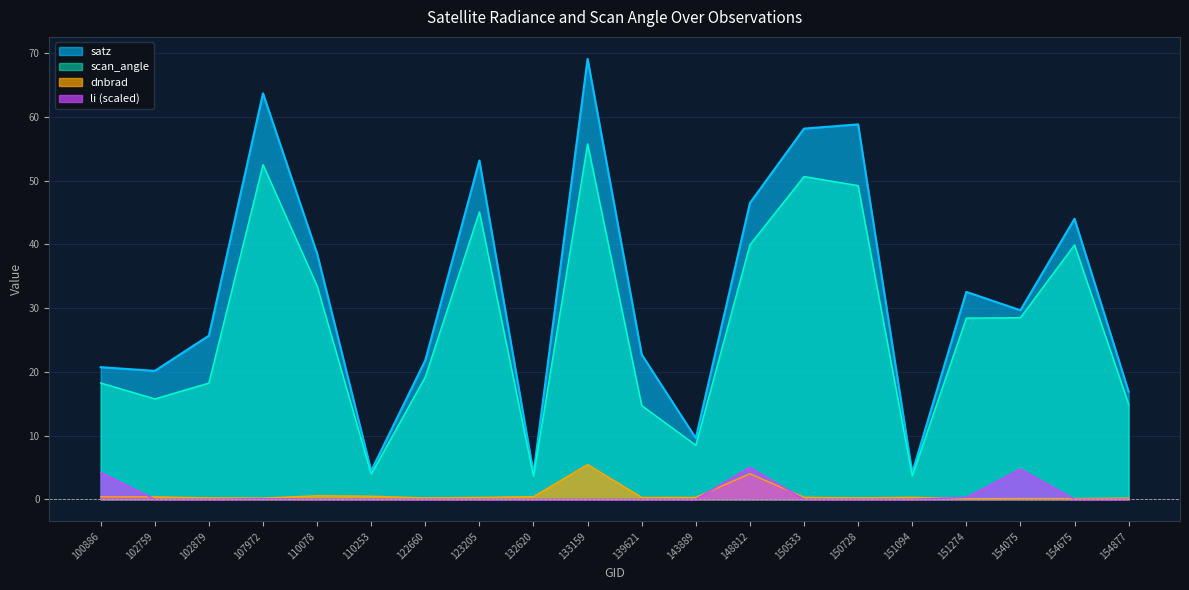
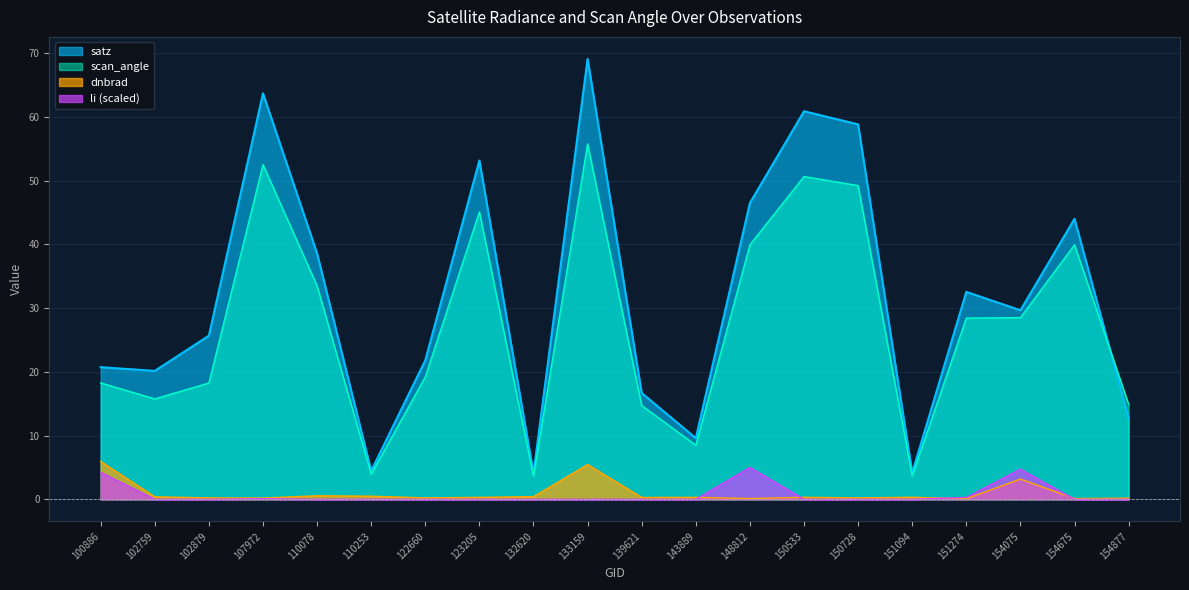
  {
    "satz": {
      "100886": 21,
      "102759": 20,
      "102879": 26,
      "107972": 64,
      "110078": 39,
      "110253": 4,
      "122660": 22,
      "123205": 53,
      "132620": 4,
      "133159": 69,
-     "139621": 23,
+     "139621": 17,
      "143889": 10,
      "148812": 46,
-     "150533": 58,
+     "150533": 61,
      "150728": 59,
      "151094": 4,
      "151274": 33,
      "154075": 30,
      "154675": 44,
-     "154877": 17
+     "154877": 13
    },
    "scan_angle": {
      "100886": 18,
      "102759": 16,
      "102879": 18,
      "107972": 53,
      "110078": 33,
      "110253": 4,
      "122660": 19,
      "123205": 45,
      "132620": 4,
      "133159": 56,
      "139621": 15,
      "143889": 8,
      "148812": 40,
      "150533": 51,
      "150728": 49,
      "151094": 4,
      "151274": 28,
      "154075": 29,
      "154675": 40,
      "154877": 15
    },
    "dnbrad": {
-     "100886": 0,
+     "100886": 6,
      "110078": 1,
      "110253": 0,
      "132620": 0,
      "133159": 5,
-     "148812": 4,
-     "154075": 0
+     "148812": 0,
+     "154075": 3
    },
    "li (scaled)": {
      "100886": 4,
      "110078": 0,
      "110253": 0,
      "132620": 0,
      "133159": 0,
      "148812": 5,
      "154075": 5
    }
  }
